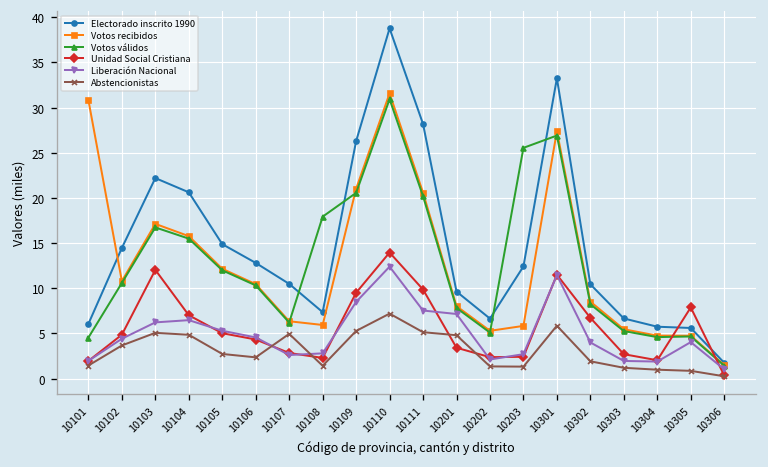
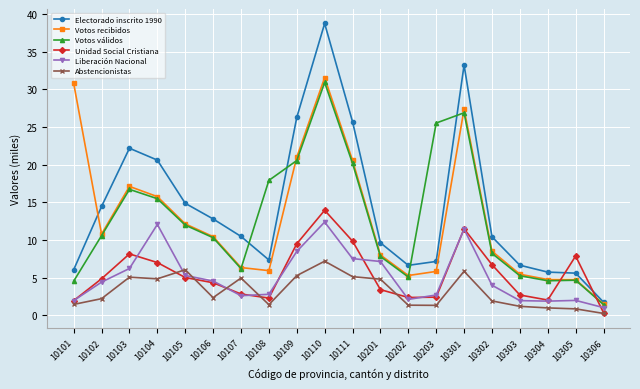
  {
    "Electorado inscrito 1990": {
      "10101": 6,
      "10102": 14,
      "10103": 22,
      "10104": 21,
      "10105": 15,
      "10106": 13,
      "10107": 10,
      "10108": 7,
      "10109": 26,
      "10110": 39,
-     "10111": 28,
+     "10111": 26,
      "10201": 10,
      "10202": 7,
-     "10203": 12,
+     "10203": 7,
      "10301": 33,
      "10302": 10,
      "10303": 7,
      "10304": 6,
      "10305": 6
    },
    "Votos recibidos": {
      "10101": 31,
      "10103": 17,
      "10108": 6,
      "10109": 21,
      "10110": 32,
      "10111": 21,
      "10203": 6,
      "10301": 27
    },
    "Votos válidos": {
      "10101": 5,
      "10103": 17,
      "10108": 18,
      "10109": 21,
      "10110": 31,
      "10111": 20,
      "10203": 26,
      "10301": 27
    },
    "Unidad Social Cristiana": {
      "10102": 5,
-     "10103": 12,
+     "10103": 8,
      "10104": 7,
      "10108": 2,
      "10109": 10,
      "10110": 14,
      "10111": 10,
      "10201": 3,
      "10302": 7,
      "10303": 3,
      "10305": 8
    },
    "Liberación Nacional": {
      "10102": 4,
      "10103": 6,
-     "10104": 6,
+     "10104": 12,
      "10108": 3,
      "10109": 8,
      "10110": 12,
      "10111": 8,
      "10201": 7,
      "10302": 4,
      "10303": 2,
-     "10305": 4,
+     "10305": 2,
      "10306": 1
    },
    "Abstencionistas": {
      "10101": 1,
-     "10102": 4,
+     "10102": 2,
      "10103": 5,
      "10104": 5,
-     "10105": 3,
+     "10105": 6,
      "10106": 2,
      "10107": 5,
      "10108": 1,
      "10109": 5,
      "10110": 7,
      "10111": 5,
      "10201": 5,
      "10202": 1,
      "10203": 1,
      "10301": 6,
      "10302": 2,
      "10303": 1,
      "10304": 1,
      "10305": 1
    }
  }
